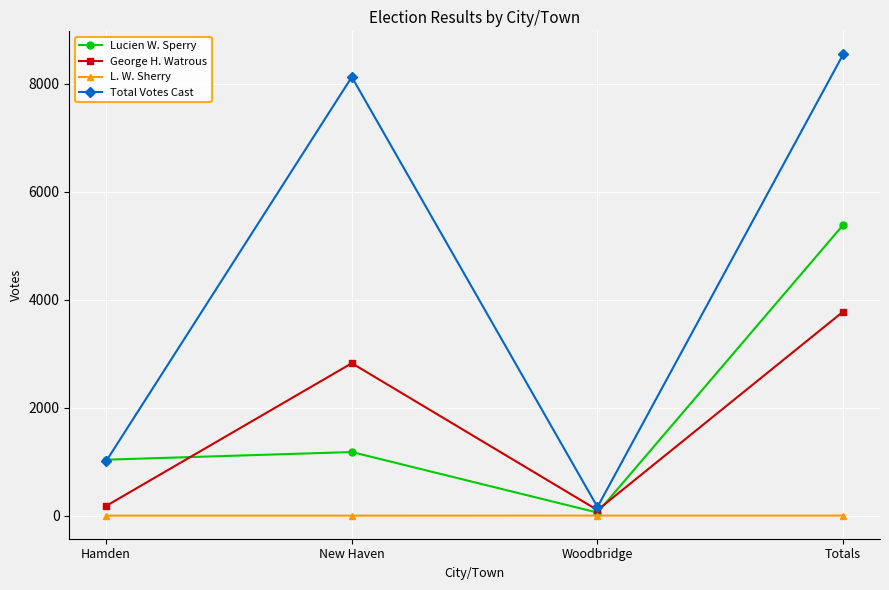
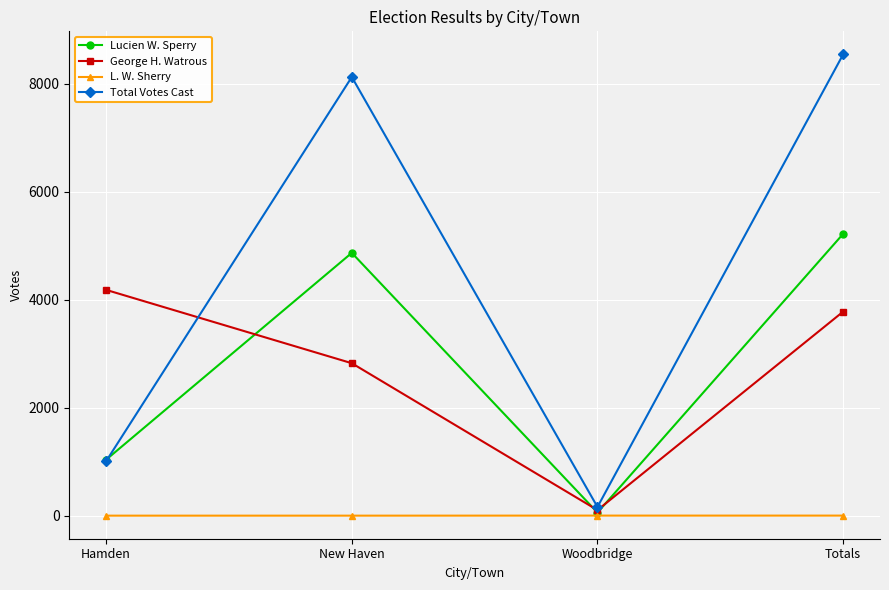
  {
    "Lucien W. Sperry": {
-     "New Haven": 1200,
-     "Totals": 5400
+     "New Haven": 4900,
+     "Totals": 5200
    },
    "George H. Watrous": {
-     "Hamden": 200,
+     "Hamden": 4200,
      "New Haven": 2800,
      "Totals": 3800
    },
    "L. W. Sherry": {
      "Hamden": 0,
      "New Haven": 0,
      "Woodbridge": 0,
      "Totals": 0
    },
    "Total Votes Cast": {
      "New Haven": 8100,
      "Woodbridge": 200,
      "Totals": 8500
    }
  }
